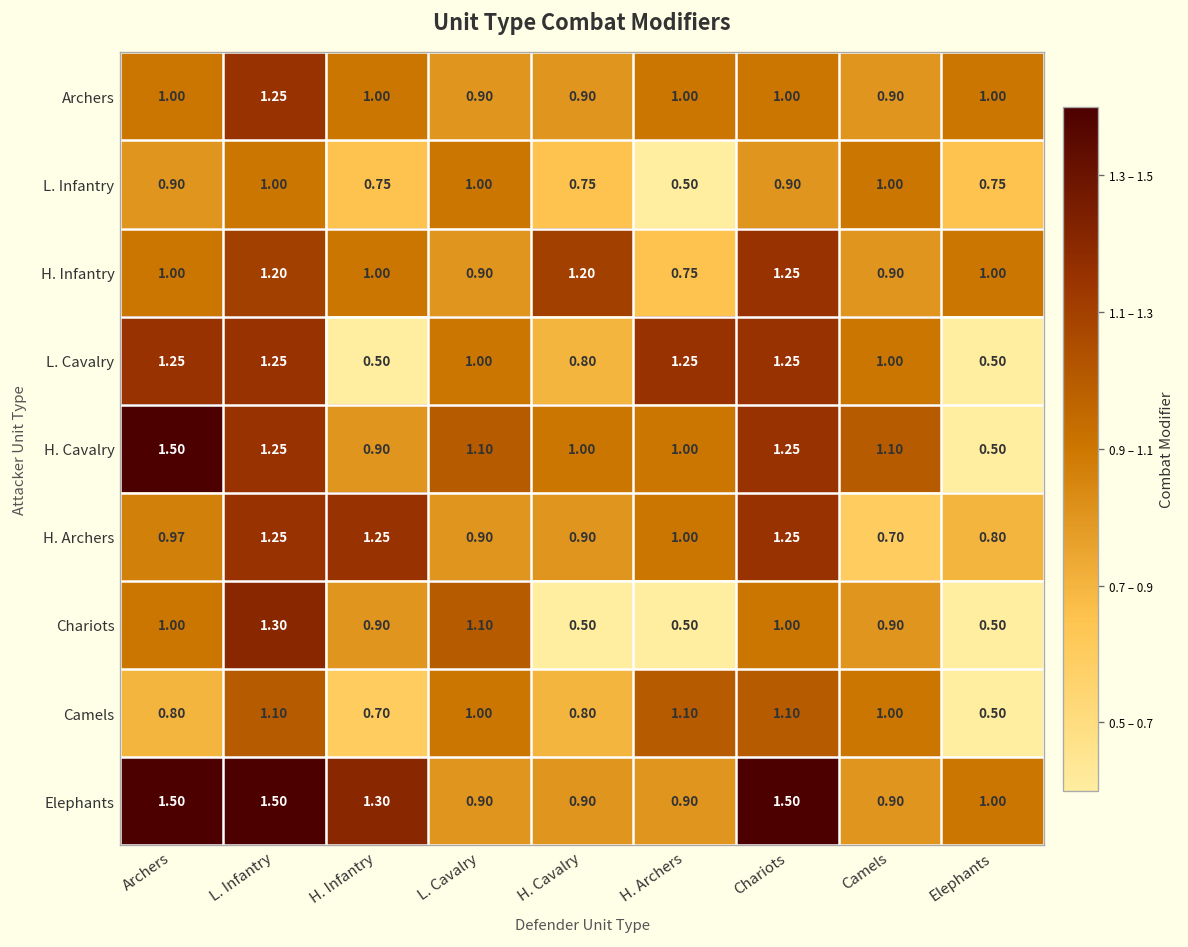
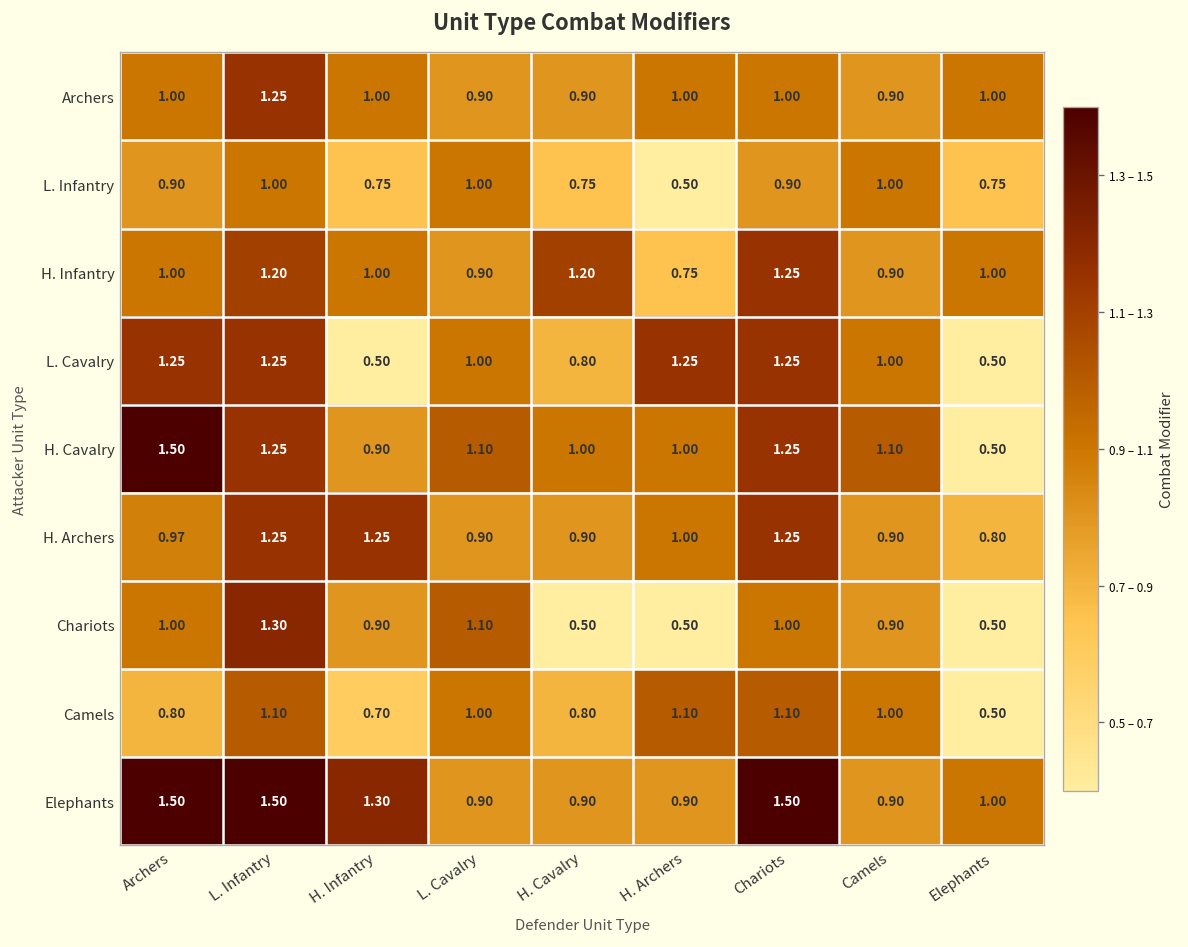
  {
    "Archers": {
      "Archers": 1.00,
      "L. Infantry": 1.25,
      "H. Infantry": 1.00,
      "L. Cavalry": 0.90,
      "H. Cavalry": 0.90,
      "H. Archers": 1.00,
      "Chariots": 1.00,
      "Camels": 0.90,
      "Elephants": 1.00
    },
    "L. Infantry": {
      "Archers": 0.90,
      "L. Infantry": 1.00,
      "H. Infantry": 0.75,
      "L. Cavalry": 1.00,
      "H. Cavalry": 0.75,
      "H. Archers": 0.50,
      "Chariots": 0.90,
      "Camels": 1.00,
      "Elephants": 0.75
    },
    "H. Infantry": {
      "Archers": 1.00,
      "L. Infantry": 1.20,
      "H. Infantry": 1.00,
      "L. Cavalry": 0.90,
      "H. Cavalry": 1.20,
      "H. Archers": 0.75,
      "Chariots": 1.25,
      "Camels": 0.90,
      "Elephants": 1.00
    },
    "L. Cavalry": {
      "Archers": 1.25,
      "L. Infantry": 1.25,
      "H. Infantry": 0.50,
      "L. Cavalry": 1.00,
      "H. Cavalry": 0.80,
      "H. Archers": 1.25,
      "Chariots": 1.25,
      "Camels": 1.00,
      "Elephants": 0.50
    },
    "H. Cavalry": {
      "Archers": 1.50,
      "L. Infantry": 1.25,
      "H. Infantry": 0.90,
      "L. Cavalry": 1.10,
      "H. Cavalry": 1.00,
      "H. Archers": 1.00,
      "Chariots": 1.25,
      "Camels": 1.10,
      "Elephants": 0.50
    },
    "H. Archers": {
      "Archers": 0.97,
      "L. Infantry": 1.25,
      "H. Infantry": 1.25,
      "L. Cavalry": 0.90,
      "H. Cavalry": 0.90,
      "H. Archers": 1.00,
      "Chariots": 1.25,
-     "Camels": 0.70,
+     "Camels": 0.90,
      "Elephants": 0.80
    },
    "Chariots": {
      "Archers": 1.00,
      "L. Infantry": 1.30,
      "H. Infantry": 0.90,
      "L. Cavalry": 1.10,
      "H. Cavalry": 0.50,
      "H. Archers": 0.50,
      "Chariots": 1.00,
      "Camels": 0.90,
      "Elephants": 0.50
    },
    "Camels": {
      "Archers": 0.80,
      "L. Infantry": 1.10,
      "H. Infantry": 0.70,
      "L. Cavalry": 1.00,
      "H. Cavalry": 0.80,
      "H. Archers": 1.10,
      "Chariots": 1.10,
      "Camels": 1.00,
      "Elephants": 0.50
    },
    "Elephants": {
      "Archers": 1.50,
      "L. Infantry": 1.50,
      "H. Infantry": 1.30,
      "L. Cavalry": 0.90,
      "H. Cavalry": 0.90,
      "H. Archers": 0.90,
      "Chariots": 1.50,
      "Camels": 0.90,
      "Elephants": 1.00
    }
  }
